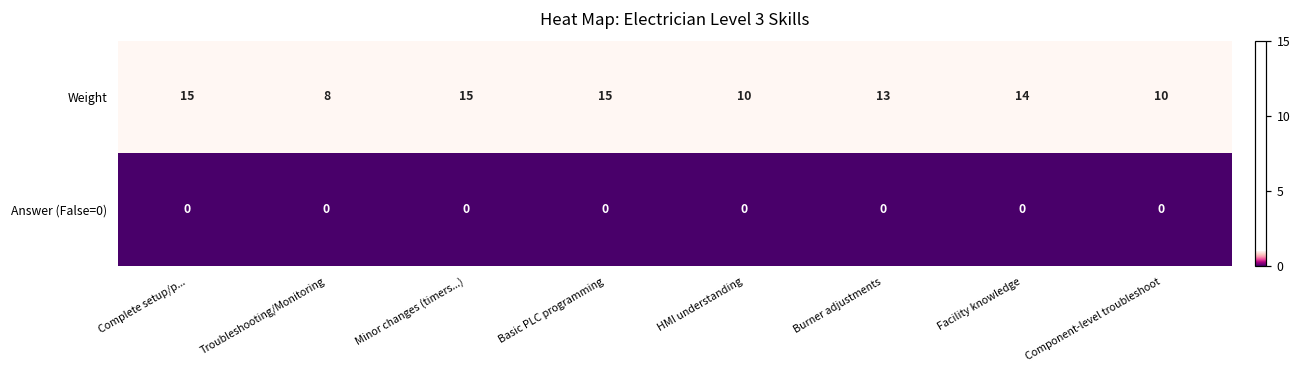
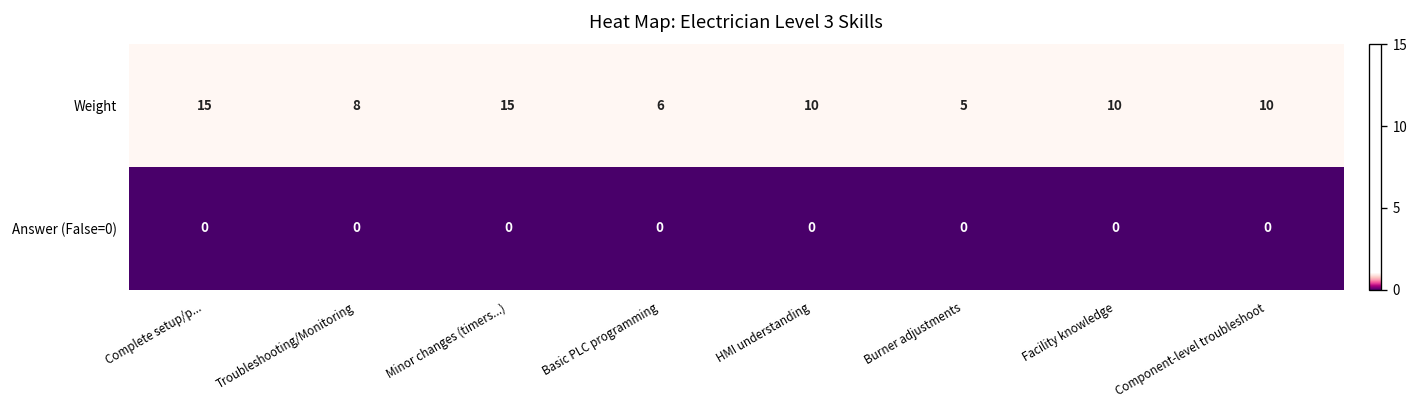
  {
    "Weight": {
      "Complete setup/p...": 15,
      "Troubleshooting/Monitoring": 8,
      "Minor changes (timers...)": 15,
-     "Basic PLC programming": 15,
+     "Basic PLC programming": 6,
      "HMI understanding": 10,
-     "Burner adjustments": 13,
-     "Facility knowledge": 14,
+     "Burner adjustments": 5,
+     "Facility knowledge": 10,
      "Component-level troubleshoot": 10
    },
    "Answer (False=0)": {
      "Complete setup/p...": 0,
      "Troubleshooting/Monitoring": 0,
      "Minor changes (timers...)": 0,
      "Basic PLC programming": 0,
      "HMI understanding": 0,
      "Burner adjustments": 0,
      "Facility knowledge": 0,
      "Component-level troubleshoot": 0
    }
  }
